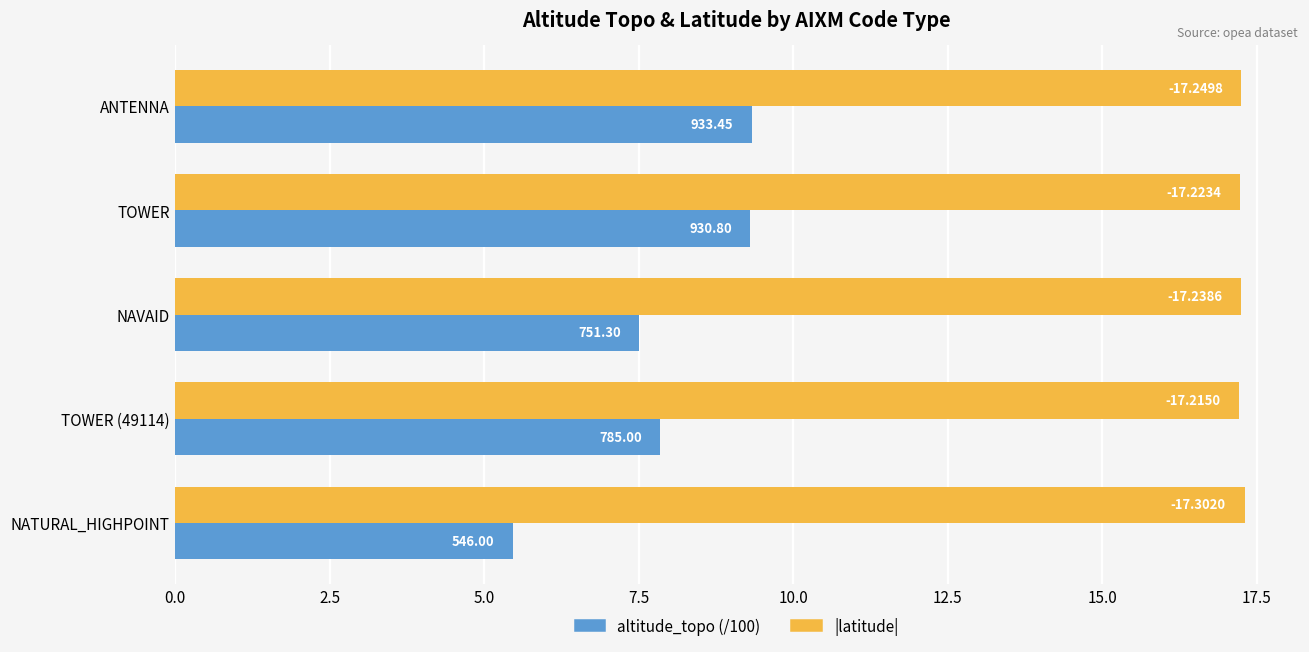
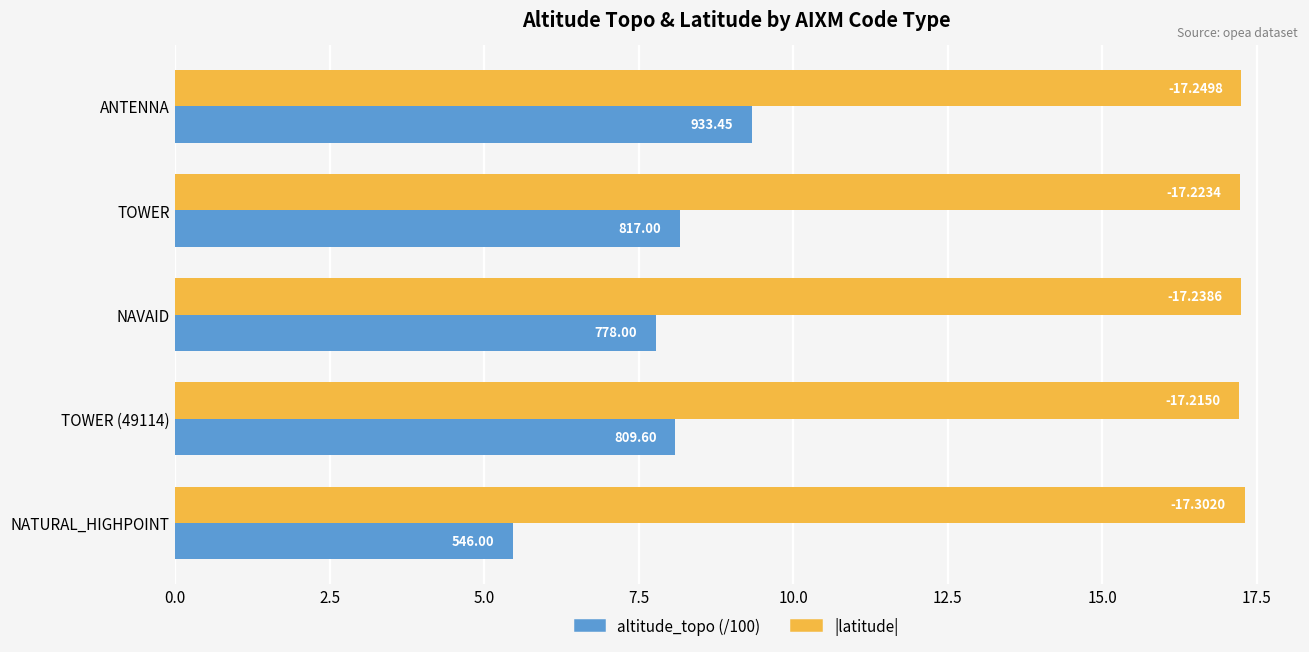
  {
    "altitude_topo (/100)": {
-     "TOWER": 930.80,
-     "NAVAID": 751.30,
-     "TOWER (49114)": 785.00
+     "TOWER": 817.00,
+     "NAVAID": 778.00,
+     "TOWER (49114)": 809.60
    }
  }
